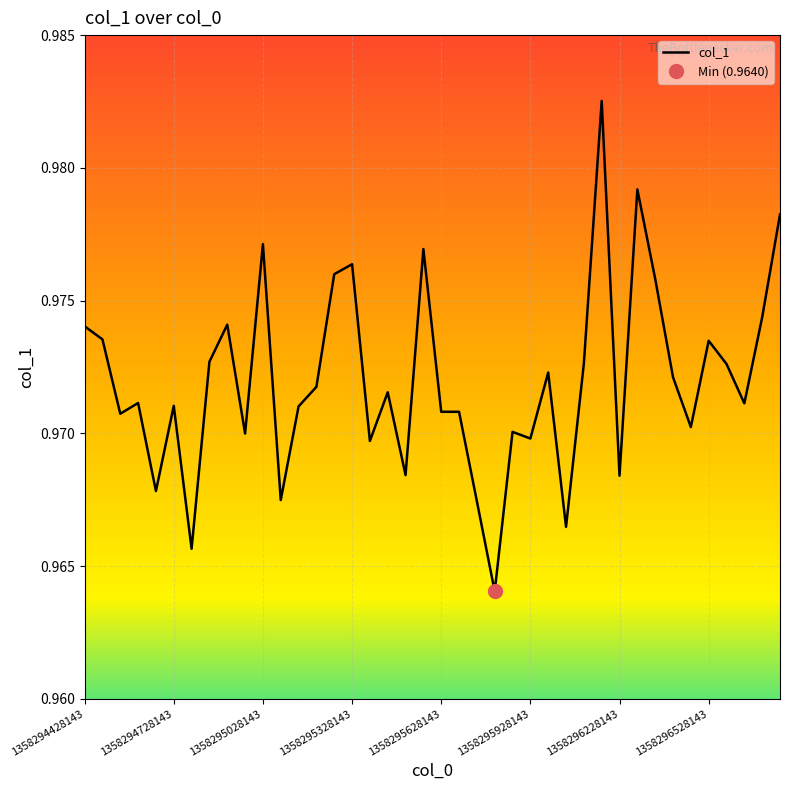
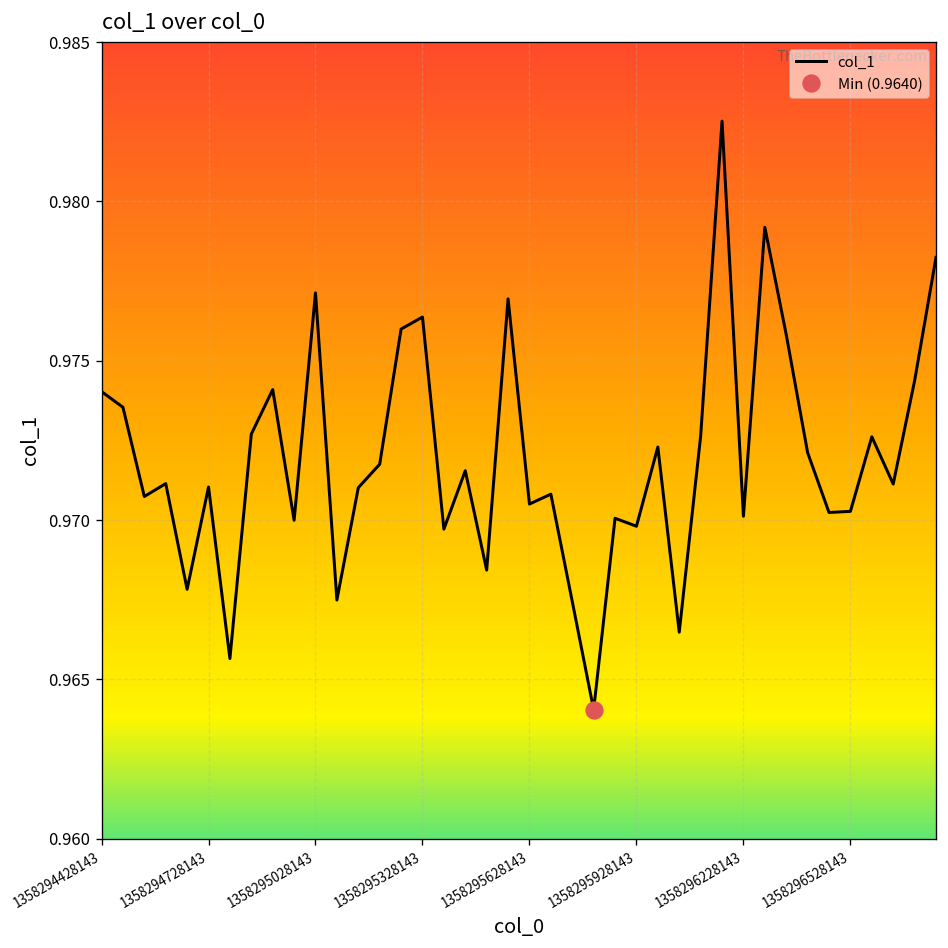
  {
    "col_1": {
      "1358294428143": 0.9740,
      "1358294728143": 0.9710,
      "1358295028143": 0.9771,
      "1358295328143": 0.9764,
-     "1358295628143": 0.9708,
+     "1358295628143": 0.9705,
      "1358295928143": 0.9698,
-     "1358296228143": 0.9684,
-     "1358296528143": 0.9735
+     "1358296228143": 0.9701,
+     "1358296528143": 0.9703
    }
  }
